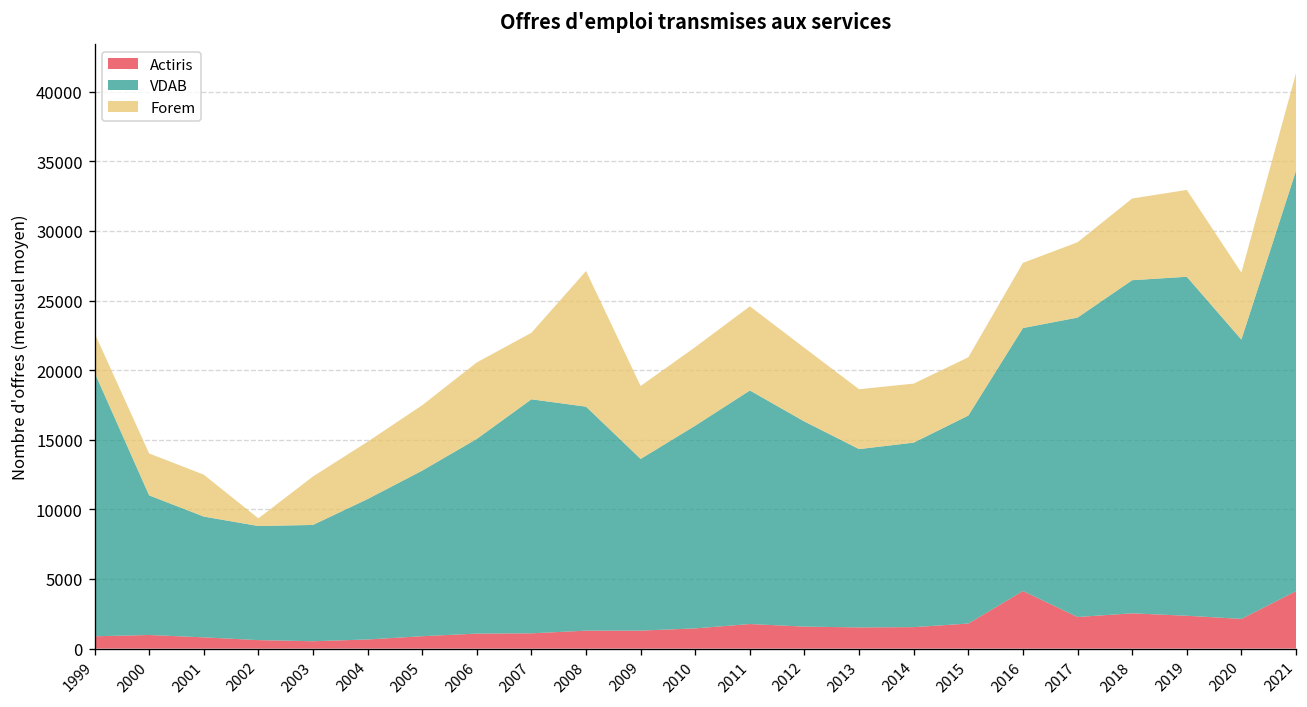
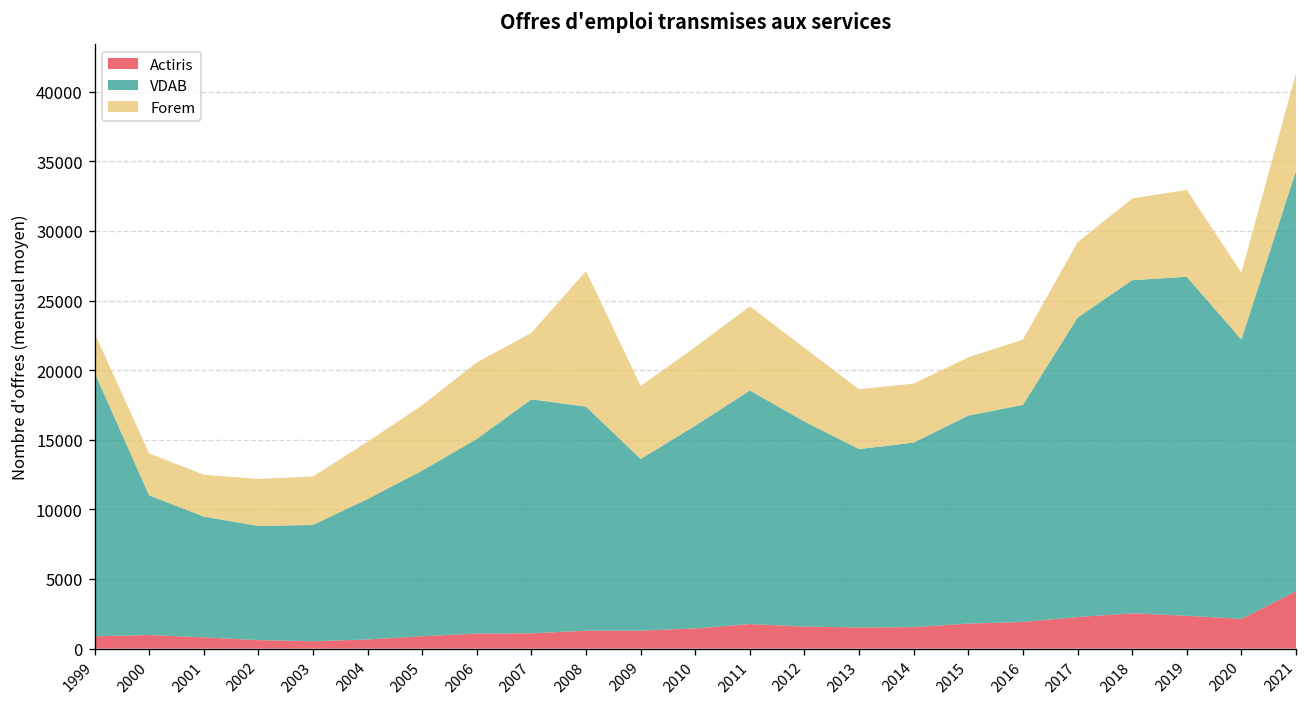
  {
    "Actiris": {
      "1999": 900,
      "2000": 1000,
      "2001": 800,
      "2002": 600,
      "2003": 500,
      "2004": 700,
      "2005": 900,
      "2006": 1100,
      "2007": 1100,
      "2008": 1300,
      "2009": 1300,
      "2010": 1400,
      "2011": 1800,
      "2012": 1600,
      "2013": 1500,
      "2014": 1500,
      "2015": 1800,
-     "2016": 4100,
+     "2016": 1900,
      "2017": 2300,
      "2018": 2500,
      "2019": 2400,
      "2020": 2100,
      "2021": 4100
    },
    "VDAB": {
      "1999": 19000,
      "2000": 10000,
      "2001": 8700,
      "2002": 8200,
      "2003": 8400,
      "2004": 10100,
      "2005": 11900,
      "2006": 14000,
      "2007": 16800,
      "2008": 16100,
      "2009": 12300,
      "2010": 14600,
      "2011": 16800,
      "2012": 14700,
      "2013": 12800,
      "2014": 13300,
      "2015": 14900,
-     "2016": 18900,
+     "2016": 15600,
      "2017": 21500,
      "2018": 23900,
      "2019": 24400,
      "2020": 20100,
      "2021": 30200
    },
    "Forem": {
      "1999": 2800,
      "2000": 3000,
      "2001": 3000,
-     "2002": 600,
+     "2002": 3400,
      "2003": 3500,
      "2004": 4100,
      "2005": 4700,
      "2006": 5500,
      "2007": 4800,
      "2008": 9700,
      "2009": 5200,
      "2010": 5600,
      "2011": 6000,
      "2012": 5300,
      "2013": 4300,
      "2014": 4200,
      "2015": 4200,
      "2016": 4700,
      "2017": 5400,
      "2018": 5900,
      "2019": 6200,
      "2020": 4800,
      "2021": 7000
    }
  }
